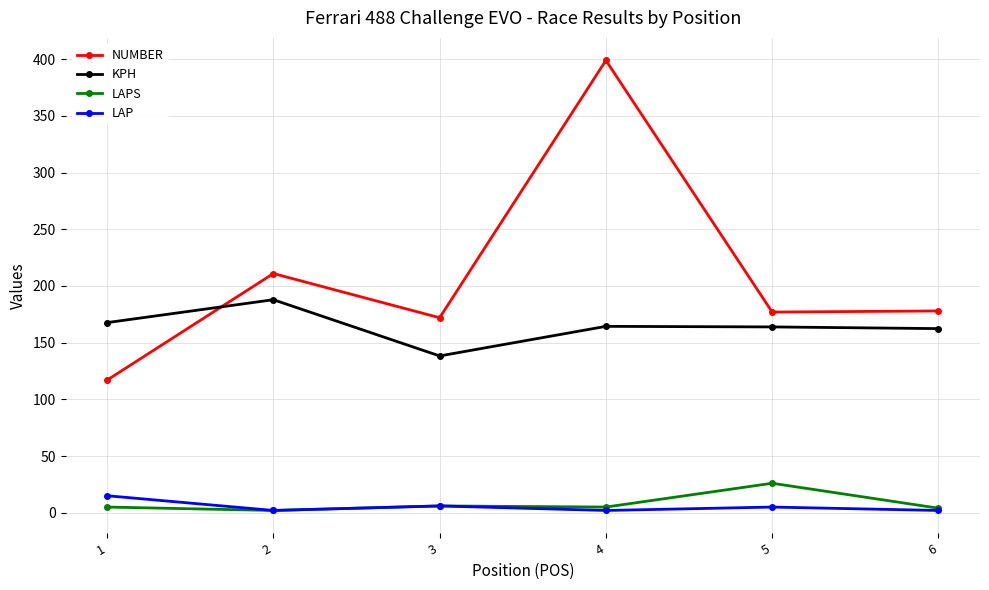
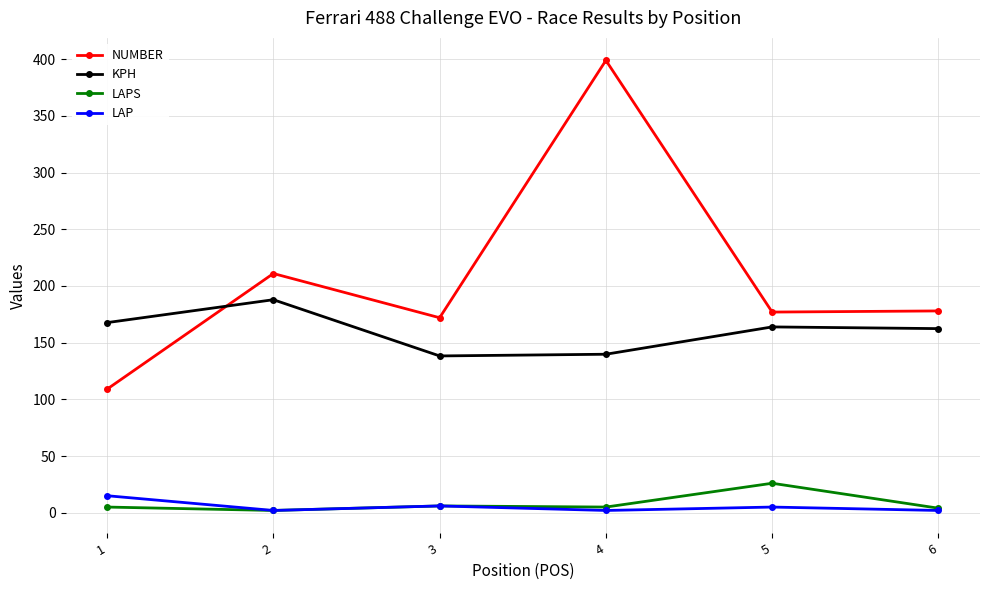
  {
    "NUMBER": {
-     "1": 117,
+     "1": 109,
      "2": 211,
      "3": 172,
      "4": 399,
      "5": 177,
      "6": 178
    },
    "KPH": {
      "1": 168,
      "2": 188,
      "3": 138,
-     "4": 164,
+     "4": 140,
      "5": 164,
      "6": 162
    },
    "LAPS": {
      "1": 5,
      "4": 5,
      "5": 26
    },
    "LAP": {
      "1": 15,
      "4": 2,
      "5": 5
    }
  }
